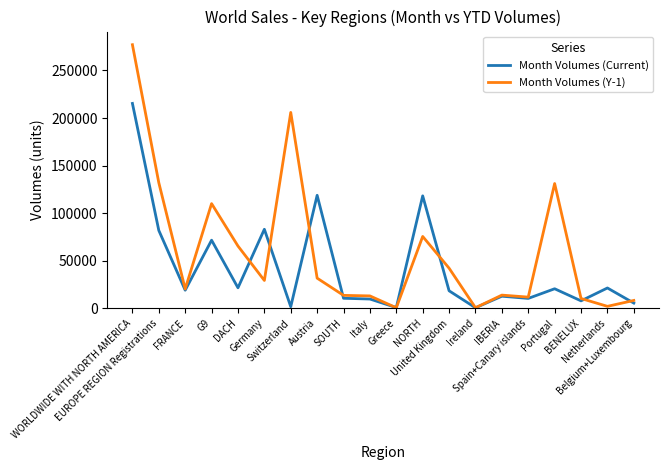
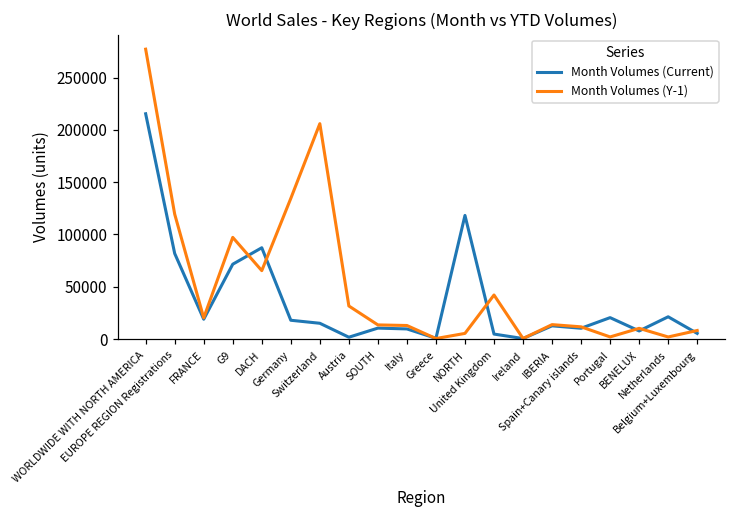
  {
    "Month Volumes (Current)": {
      "WORLDWIDE WITH NORTH AMERICA": 220000,
      "EUROPE REGION Registrations": 80000,
      "G9": 70000,
-     "DACH": 20000,
-     "Germany": 80000,
-     "Switzerland": 0,
-     "Austria": 120000,
+     "DACH": 90000,
+     "Germany": 20000,
+     "Switzerland": 20000,
+     "Austria": 0,
      "SOUTH": 10000,
      "Italy": 10000,
      "NORTH": 120000,
-     "United Kingdom": 20000,
+     "United Kingdom": 0,
      "Portugal": 20000,
      "Netherlands": 20000,
      "Belgium+Luxembourg": 10000
    },
    "Month Volumes (Y-1)": {
      "WORLDWIDE WITH NORTH AMERICA": 280000,
-     "EUROPE REGION Registrations": 130000,
-     "G9": 110000,
+     "EUROPE REGION Registrations": 120000,
+     "G9": 100000,
      "DACH": 70000,
-     "Germany": 30000,
+     "Germany": 130000,
      "Switzerland": 210000,
      "Austria": 30000,
      "SOUTH": 10000,
      "Italy": 10000,
-     "NORTH": 80000,
+     "NORTH": 10000,
      "United Kingdom": 40000,
-     "Portugal": 130000,
+     "Portugal": 0,
      "Netherlands": 0,
      "Belgium+Luxembourg": 10000
    }
  }
